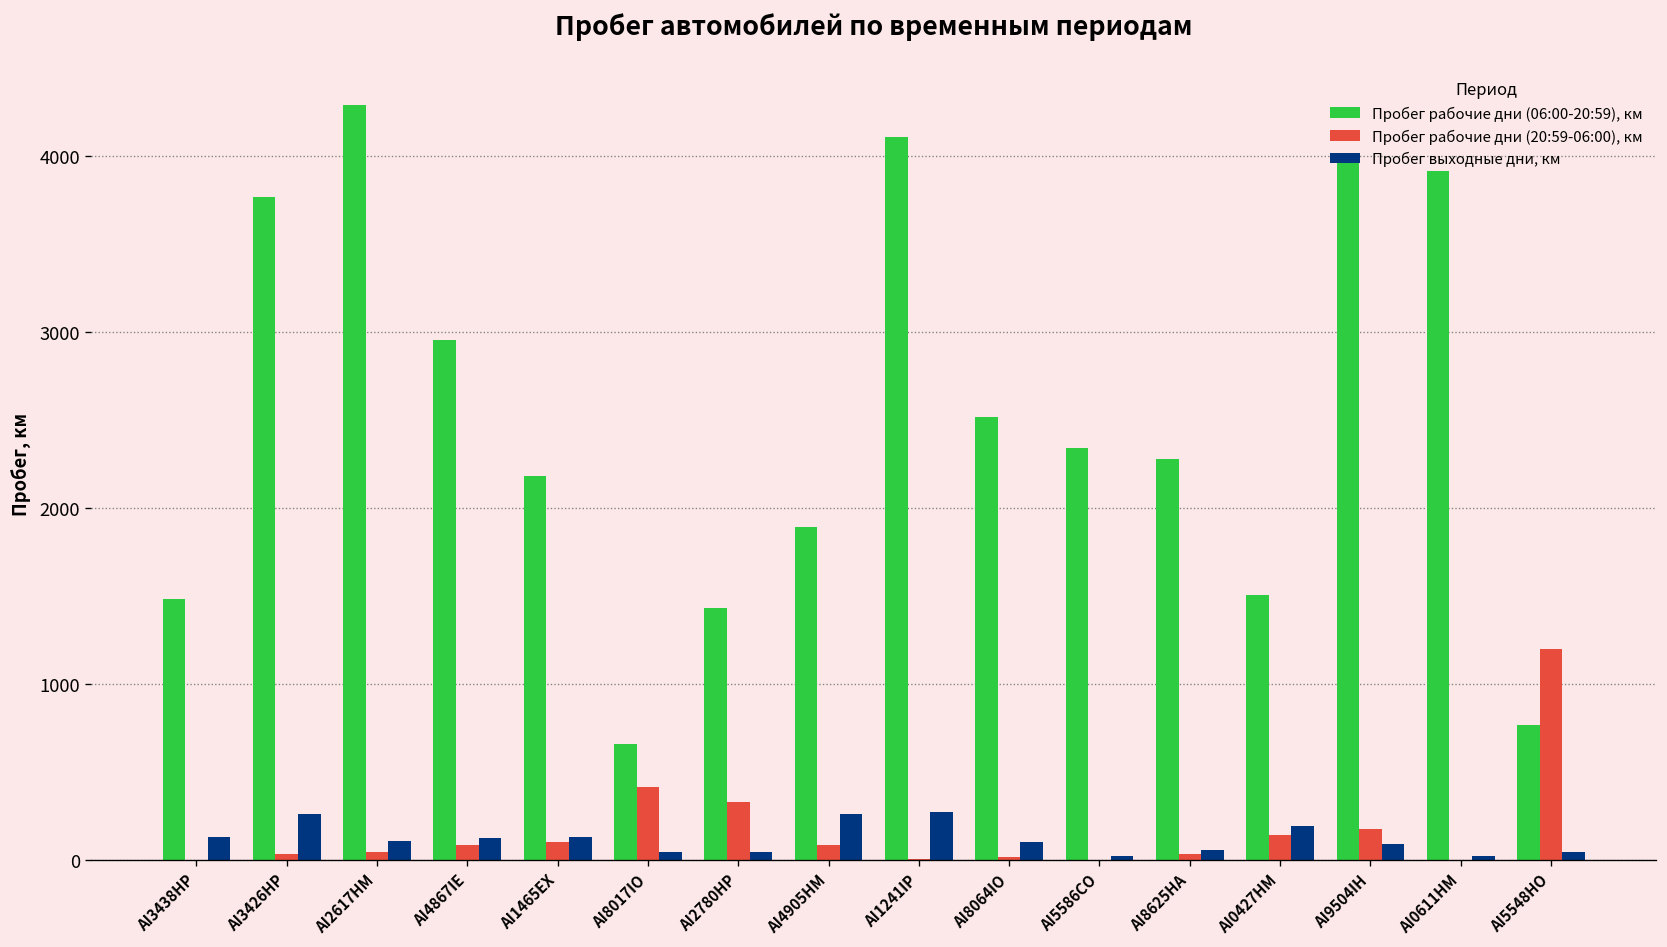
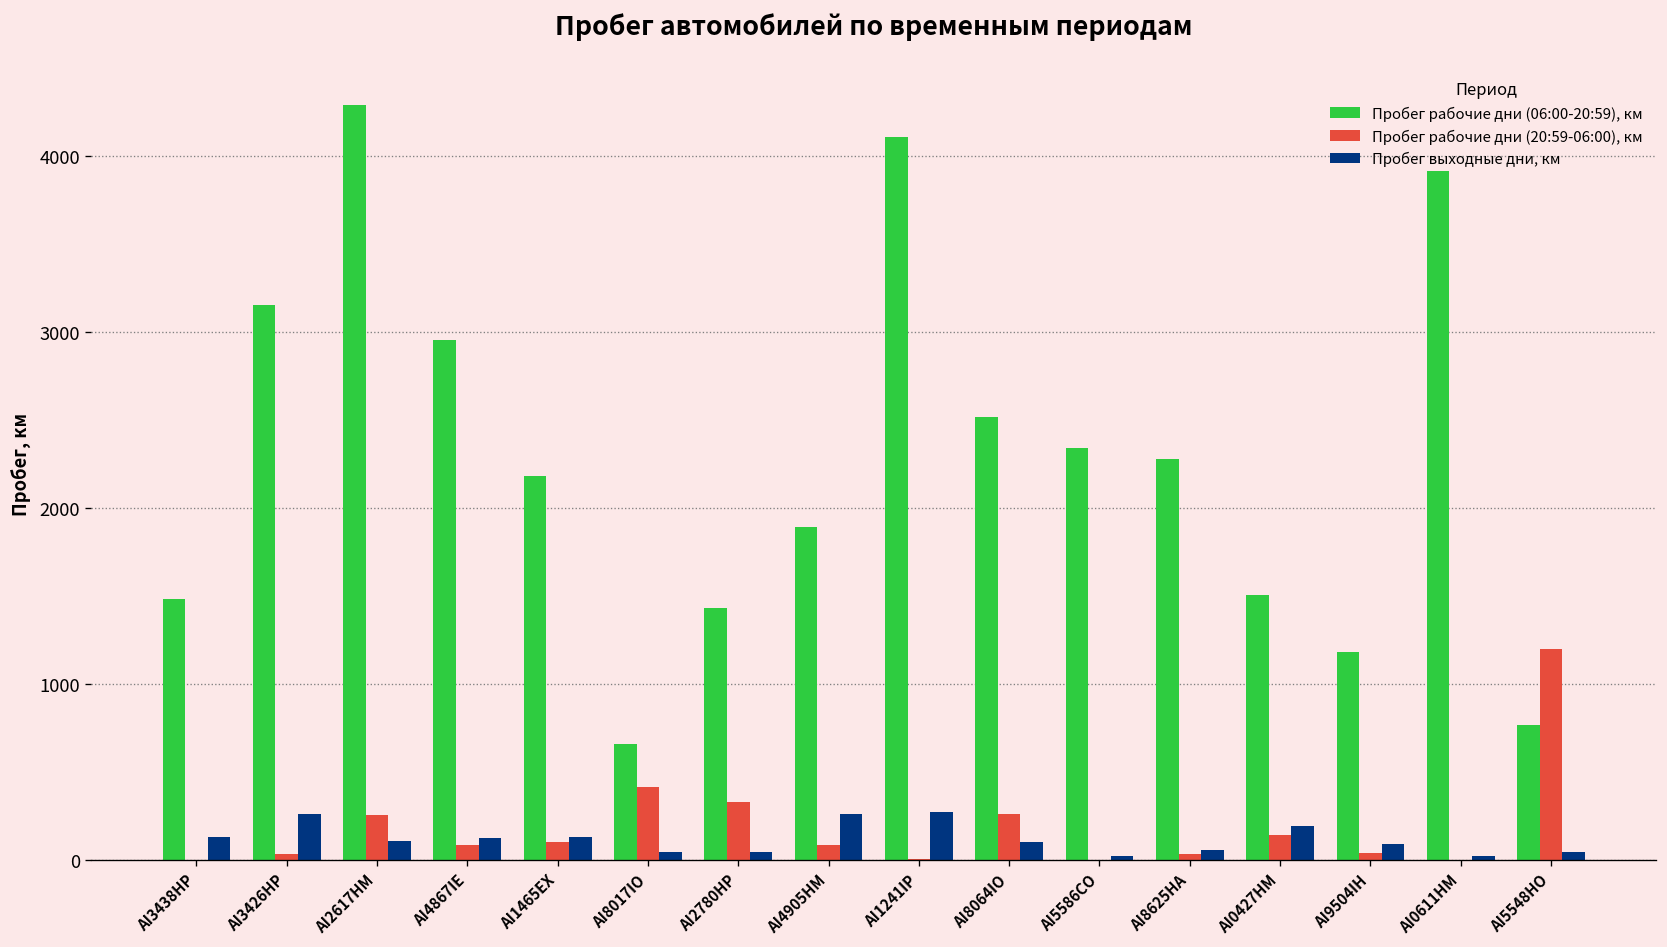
  {
    "Пробег рабочие дни (06:00-20:59), км": {
      "AI3438HP": 1480,
-     "AI3426HP": 3770,
+     "AI3426HP": 3150,
      "AI2617HM": 4290,
      "AI4867IE": 2950,
      "AI1465EX": 2180,
      "AI8017IO": 660,
      "AI2780HP": 1430,
      "AI4905HM": 1890,
      "AI1241IP": 4110,
      "AI8064IO": 2520,
      "AI5586CO": 2340,
      "AI8625HA": 2280,
      "AI0427HM": 1500,
-     "AI9504IH": 3960,
+     "AI9504IH": 1180,
      "AI0611HM": 3910,
      "AI5548HO": 770
    },
    "Пробег рабочие дни (20:59-06:00), км": {
      "AI3426HP": 40,
-     "AI2617HM": 50,
+     "AI2617HM": 260,
      "AI4867IE": 80,
      "AI1465EX": 100,
      "AI8017IO": 410,
      "AI2780HP": 330,
      "AI4905HM": 90,
-     "AI8064IO": 20,
+     "AI8064IO": 260,
      "AI8625HA": 30,
      "AI0427HM": 140,
-     "AI9504IH": 180,
+     "AI9504IH": 40,
      "AI5548HO": 1200
    },
    "Пробег выходные дни, км": {
      "AI3438HP": 130,
      "AI3426HP": 260,
      "AI2617HM": 110,
      "AI4867IE": 130,
      "AI1465EX": 130,
      "AI8017IO": 40,
      "AI2780HP": 40,
      "AI4905HM": 260,
      "AI1241IP": 270,
      "AI8064IO": 100,
      "AI5586CO": 20,
      "AI8625HA": 60,
      "AI0427HM": 190,
      "AI9504IH": 90,
      "AI0611HM": 20,
      "AI5548HO": 50
    }
  }
